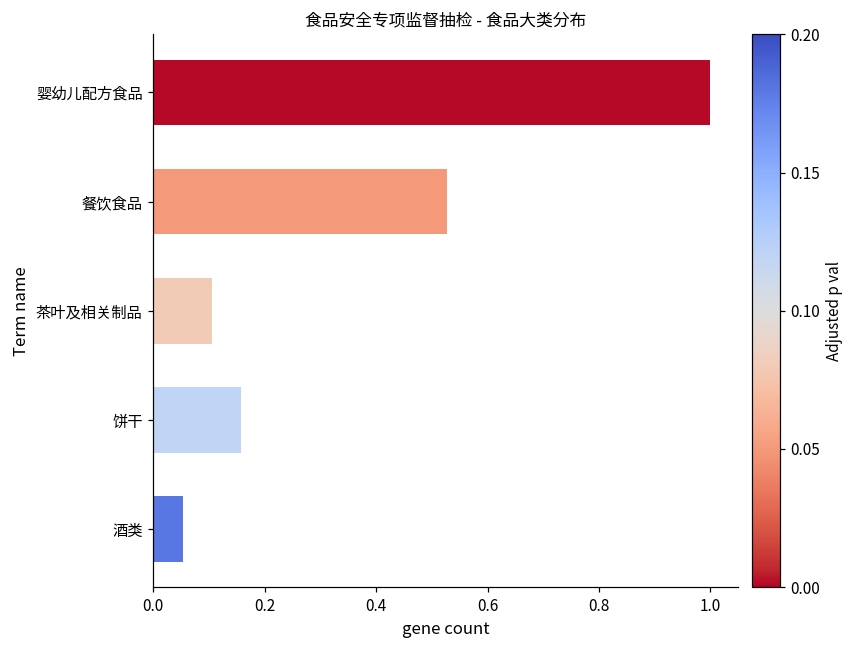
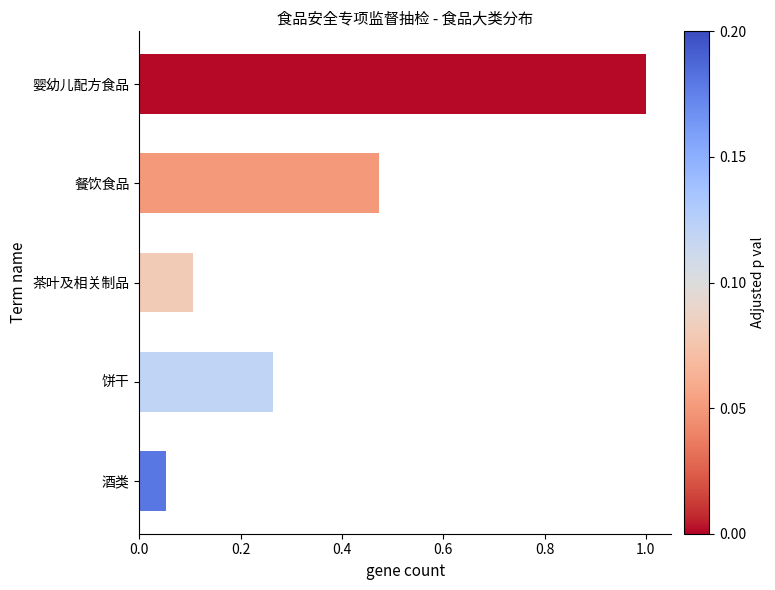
  {
    "婴幼儿配方食品": 1.00,
-   "餐饮食品": 0.53,
+   "餐饮食品": 0.47,
    "茶叶及相关制品": 0.11,
-   "饼干": 0.16,
+   "饼干": 0.26,
    "酒类": 0.05
  }
